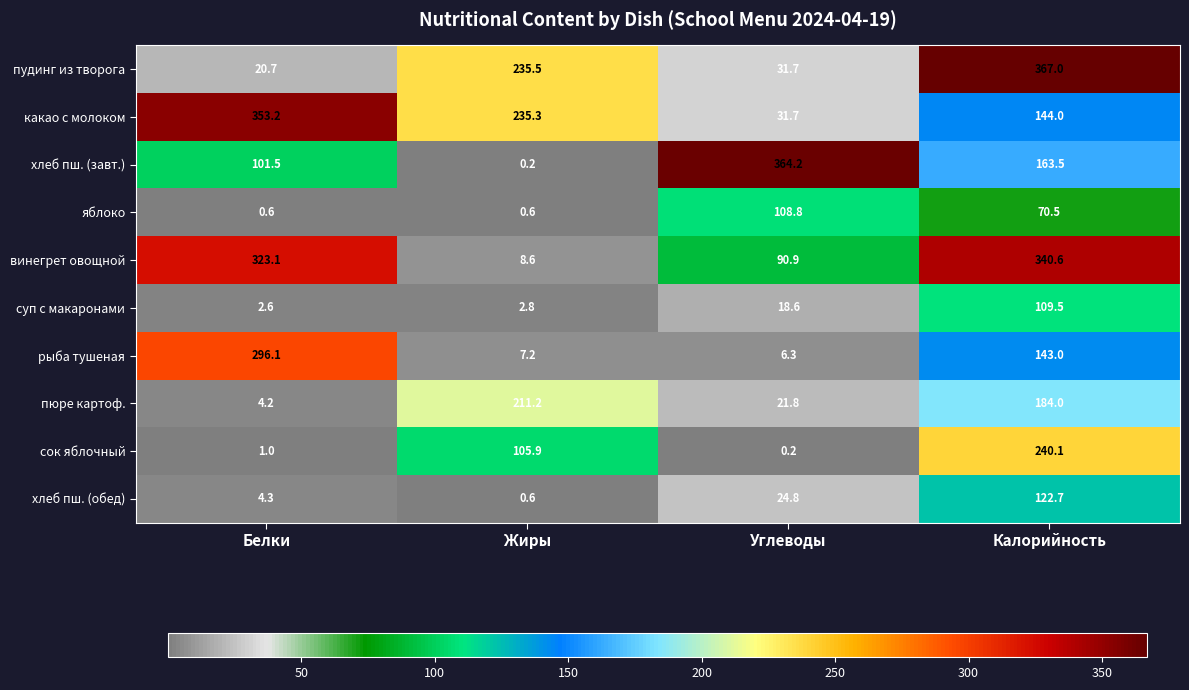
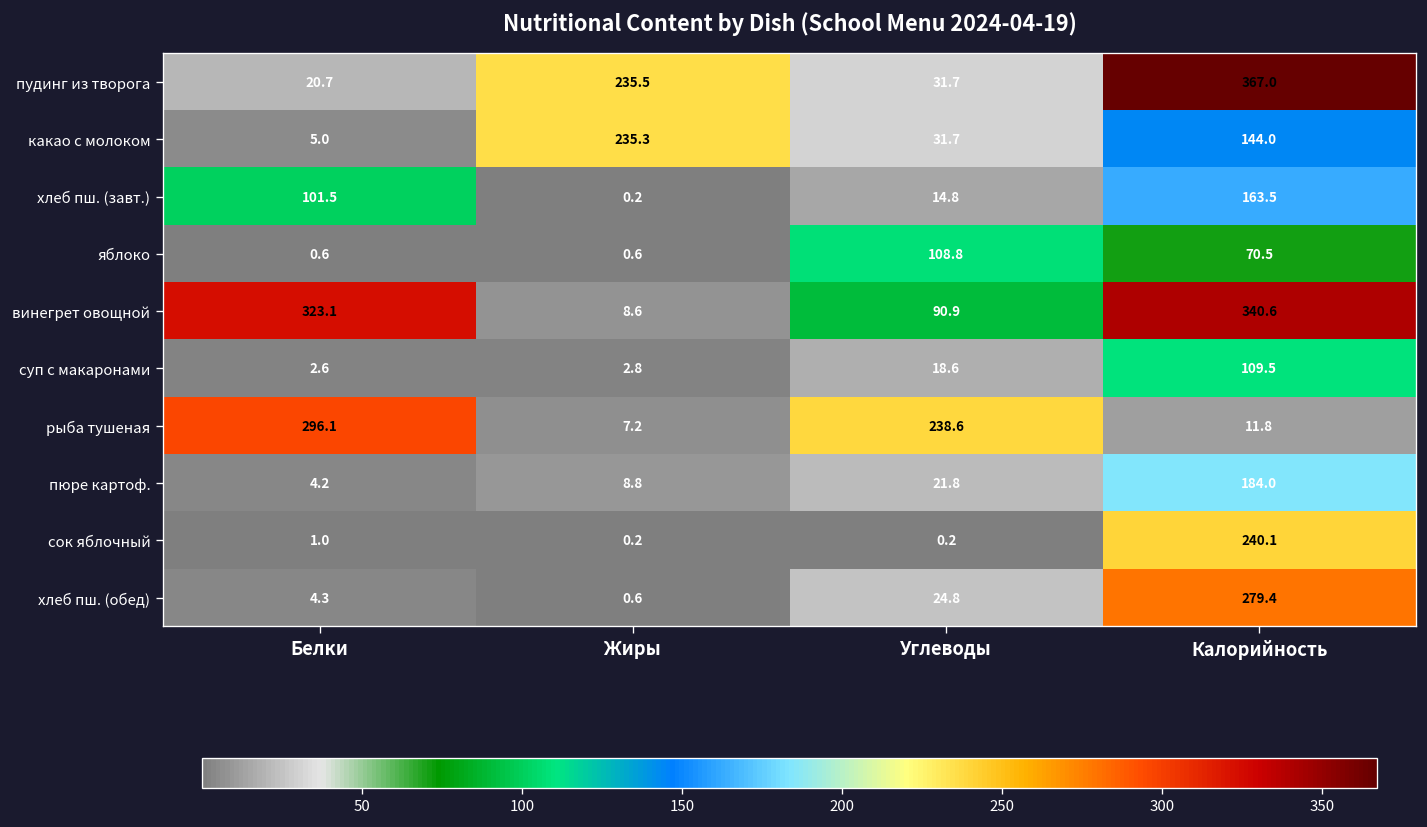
  {
    "пудинг из творога": {
      "Белки": 20.7,
      "Жиры": 235.5,
      "Калорийность": 367.0
    },
    "какао с молоком": {
-     "Белки": 353.2,
+     "Белки": 5.0,
      "Жиры": 235.3,
      "Калорийность": 144.0
    },
    "хлеб пш. (завт.)": {
      "Белки": 101.5,
      "Жиры": 0.2,
-     "Углеводы": 364.2,
+     "Углеводы": 14.8,
      "Калорийность": 163.5
    },
    "яблоко": {
      "Белки": 0.6,
      "Жиры": 0.6,
      "Углеводы": 108.8,
      "Калорийность": 70.5
    },
    "винегрет овощной": {
      "Белки": 323.1,
      "Жиры": 8.6,
      "Углеводы": 90.9,
      "Калорийность": 340.6
    },
    "суп с макаронами": {
      "Белки": 2.6,
      "Жиры": 2.8,
      "Углеводы": 18.6,
      "Калорийность": 109.5
    },
    "рыба тушеная": {
      "Белки": 296.1,
      "Жиры": 7.2,
-     "Углеводы": 6.3,
-     "Калорийность": 143.0
+     "Углеводы": 238.6,
+     "Калорийность": 11.8
    },
    "пюре картоф.": {
      "Белки": 4.2,
-     "Жиры": 211.2,
+     "Жиры": 8.8,
      "Углеводы": 21.8,
      "Калорийность": 184.0
    },
    "сок яблочный": {
      "Белки": 1.0,
-     "Жиры": 105.9,
+     "Жиры": 0.2,
      "Углеводы": 0.2,
      "Калорийность": 240.1
    },
    "хлеб пш. (обед)": {
      "Белки": 4.3,
      "Жиры": 0.6,
      "Углеводы": 24.8,
-     "Калорийность": 122.7
+     "Калорийность": 279.4
    }
  }
